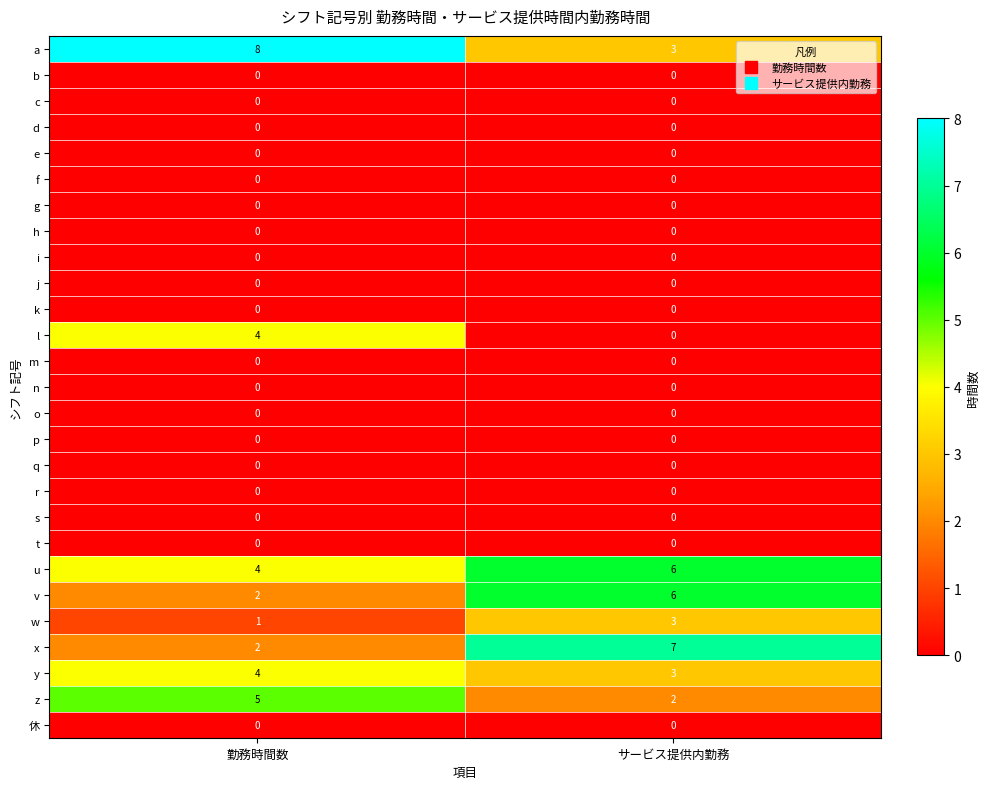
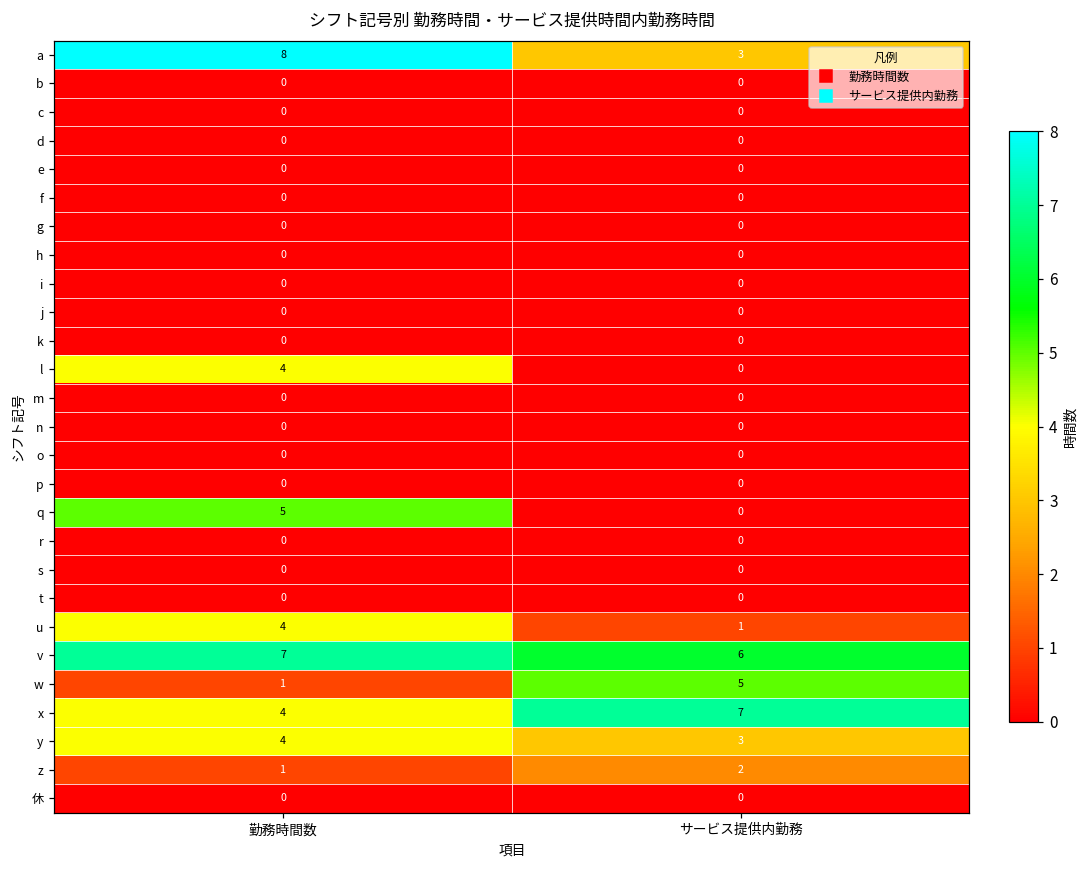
  {
    "a": {
      "勤務時間数": 8,
      "サービス提供内勤務": 3
    },
    "b": {
      "勤務時間数": 0,
      "サービス提供内勤務": 0
    },
    "c": {
      "勤務時間数": 0,
      "サービス提供内勤務": 0
    },
    "d": {
      "勤務時間数": 0,
      "サービス提供内勤務": 0
    },
    "e": {
      "勤務時間数": 0,
      "サービス提供内勤務": 0
    },
    "f": {
      "勤務時間数": 0,
      "サービス提供内勤務": 0
    },
    "g": {
      "勤務時間数": 0,
      "サービス提供内勤務": 0
    },
    "h": {
      "勤務時間数": 0,
      "サービス提供内勤務": 0
    },
    "i": {
      "勤務時間数": 0,
      "サービス提供内勤務": 0
    },
    "j": {
      "勤務時間数": 0,
      "サービス提供内勤務": 0
    },
    "k": {
      "勤務時間数": 0,
      "サービス提供内勤務": 0
    },
    "l": {
      "勤務時間数": 4,
      "サービス提供内勤務": 0
    },
    "m": {
      "勤務時間数": 0,
      "サービス提供内勤務": 0
    },
    "n": {
      "勤務時間数": 0,
      "サービス提供内勤務": 0
    },
    "o": {
      "勤務時間数": 0,
      "サービス提供内勤務": 0
    },
    "p": {
      "勤務時間数": 0,
      "サービス提供内勤務": 0
    },
    "q": {
-     "勤務時間数": 0,
+     "勤務時間数": 5,
      "サービス提供内勤務": 0
    },
    "r": {
      "勤務時間数": 0,
      "サービス提供内勤務": 0
    },
    "s": {
      "勤務時間数": 0,
      "サービス提供内勤務": 0
    },
    "t": {
      "勤務時間数": 0,
      "サービス提供内勤務": 0
    },
    "u": {
      "勤務時間数": 4,
-     "サービス提供内勤務": 6
+     "サービス提供内勤務": 1
    },
    "v": {
-     "勤務時間数": 2,
+     "勤務時間数": 7,
      "サービス提供内勤務": 6
    },
    "w": {
      "勤務時間数": 1,
-     "サービス提供内勤務": 3
+     "サービス提供内勤務": 5
    },
    "x": {
-     "勤務時間数": 2,
+     "勤務時間数": 4,
      "サービス提供内勤務": 7
    },
    "y": {
      "勤務時間数": 4,
      "サービス提供内勤務": 3
    },
    "z": {
-     "勤務時間数": 5,
+     "勤務時間数": 1,
      "サービス提供内勤務": 2
    },
    "休": {
      "勤務時間数": 0,
      "サービス提供内勤務": 0
    }
  }
